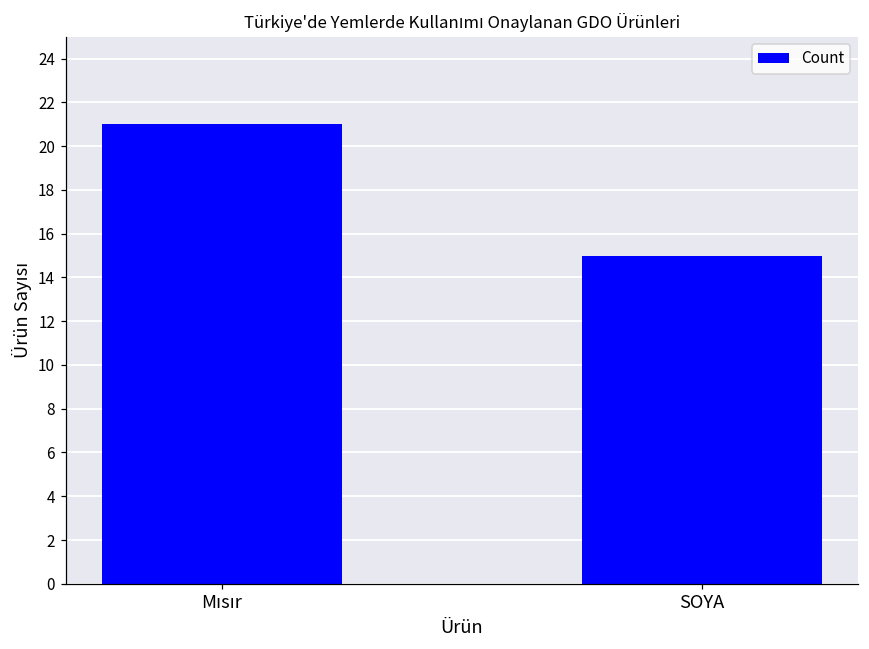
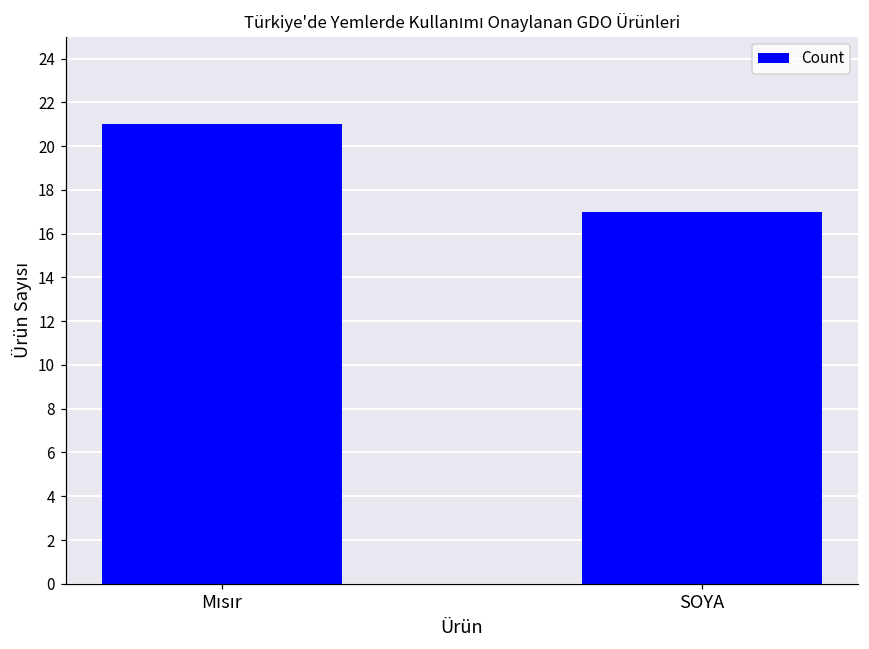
  {
    "Mısır": 21,
-   "SOYA": 15
+   "SOYA": 17
  }
